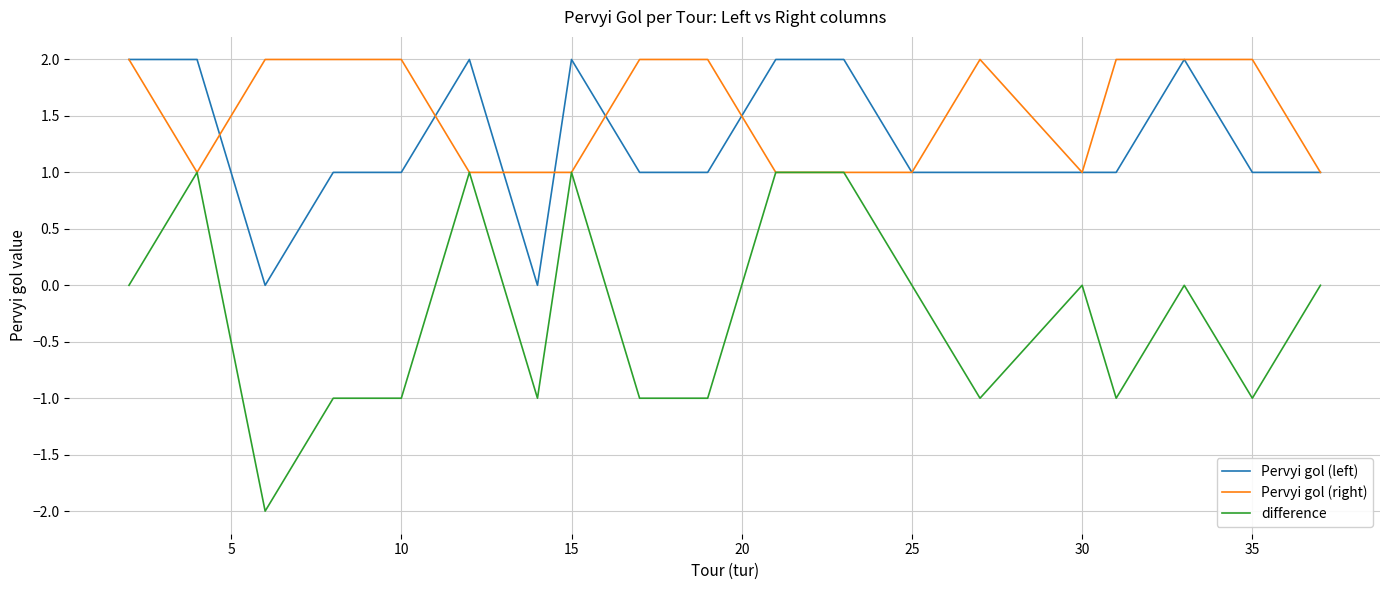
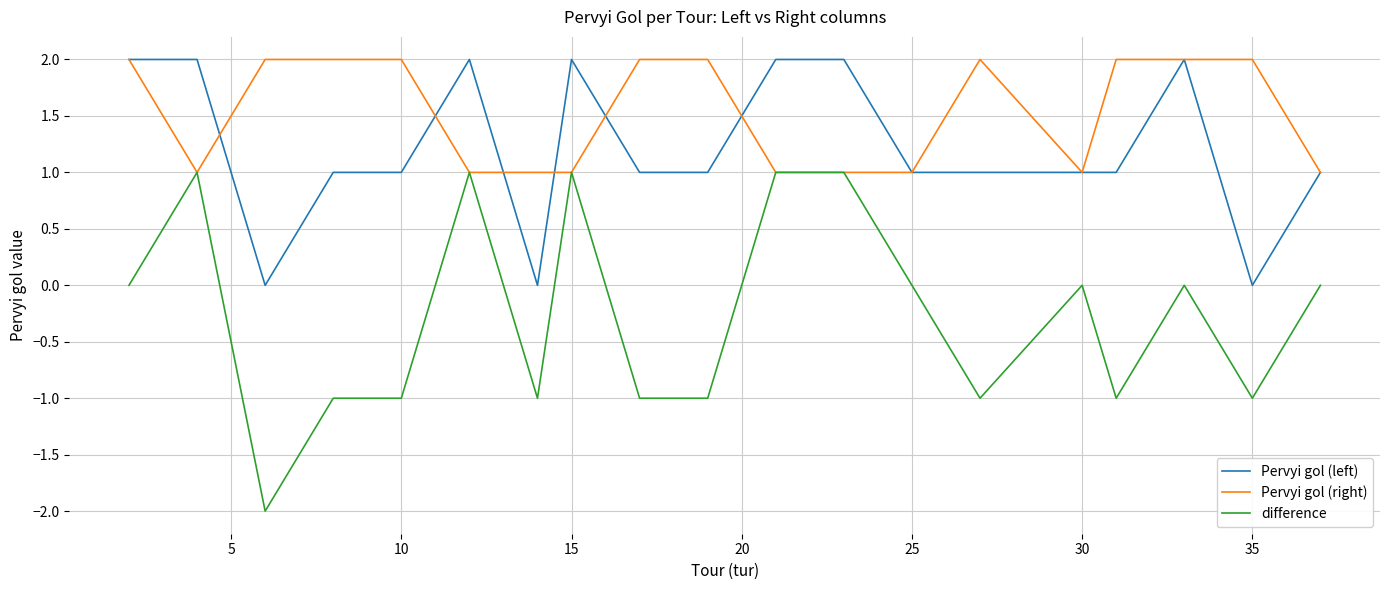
  {
    "Pervyi gol (left)": {
      "10": 1,
      "15": 2,
-     "35": 1
+     "35": 0
    },
    "Pervyi gol (right)": {
      "10": 2,
      "35": 2
    },
    "difference": {
      "10": -1,
      "25": 0,
      "30": 0,
      "35": -1
    }
  }
